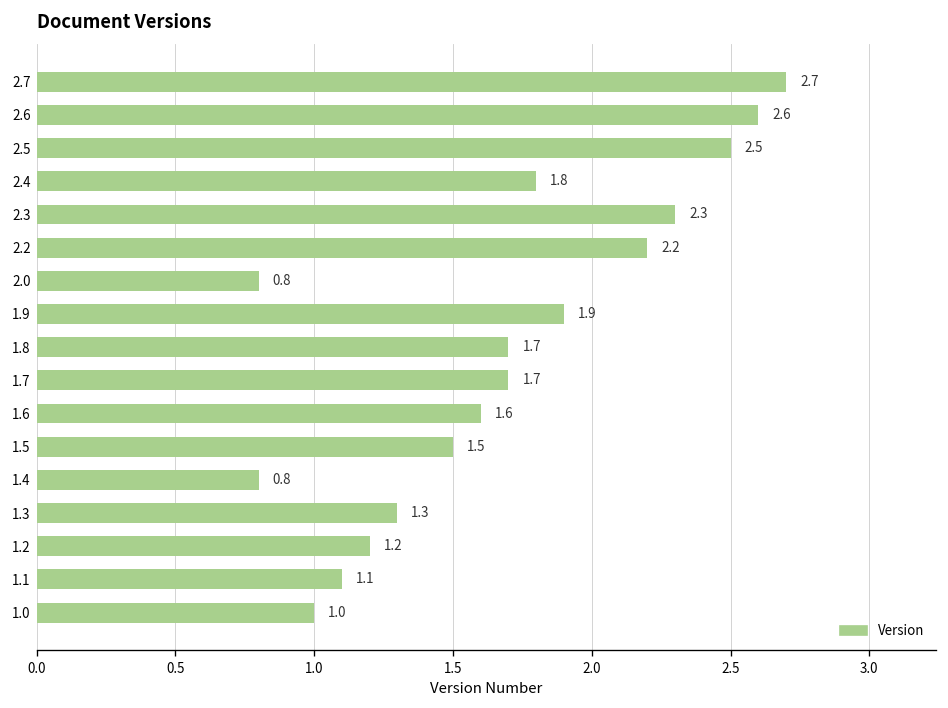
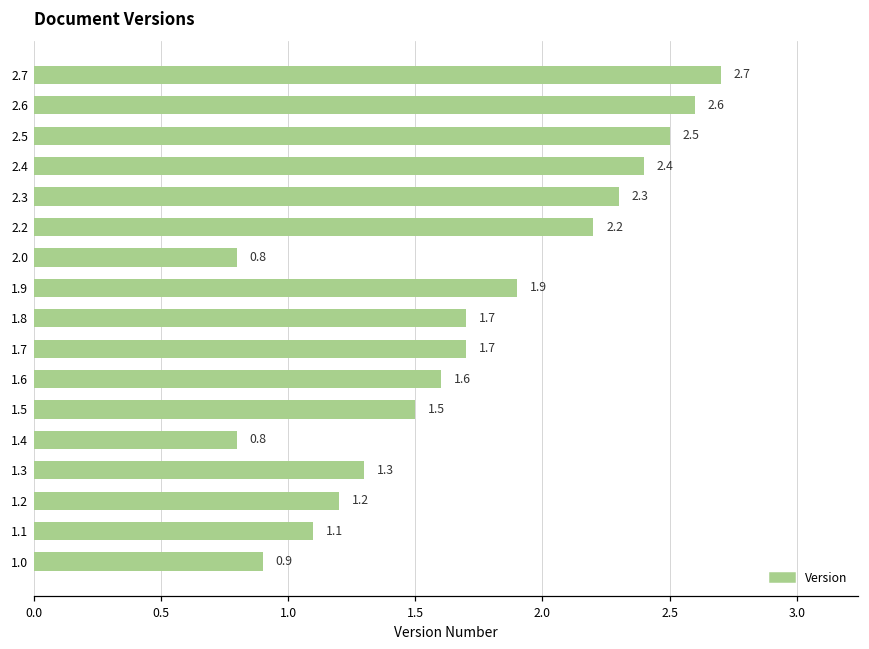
  {
    "2.7": 2.7,
    "2.6": 2.6,
    "2.5": 2.5,
-   "2.4": 1.8,
+   "2.4": 2.4,
    "2.3": 2.3,
    "2.2": 2.2,
    "2.0": 0.8,
    "1.9": 1.9,
    "1.8": 1.7,
    "1.7": 1.7,
    "1.6": 1.6,
    "1.5": 1.5,
    "1.4": 0.8,
    "1.3": 1.3,
    "1.2": 1.2,
    "1.1": 1.1,
-   "1.0": 1.0
+   "1.0": 0.9
  }
